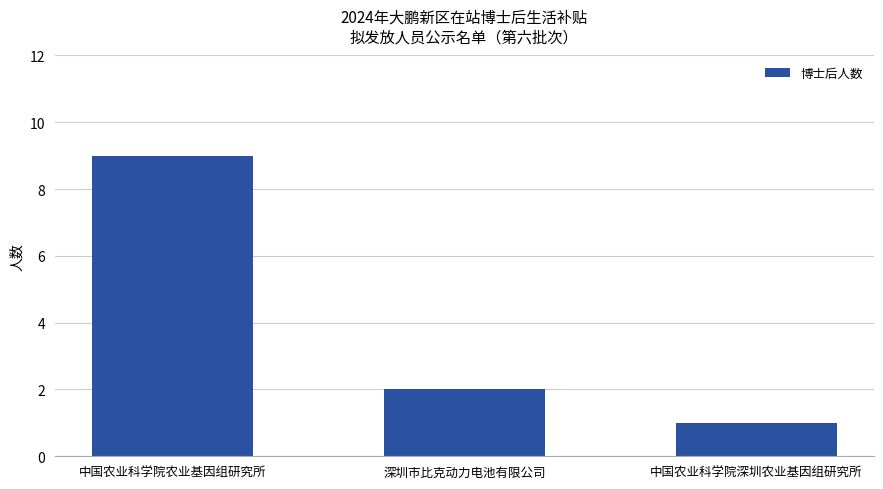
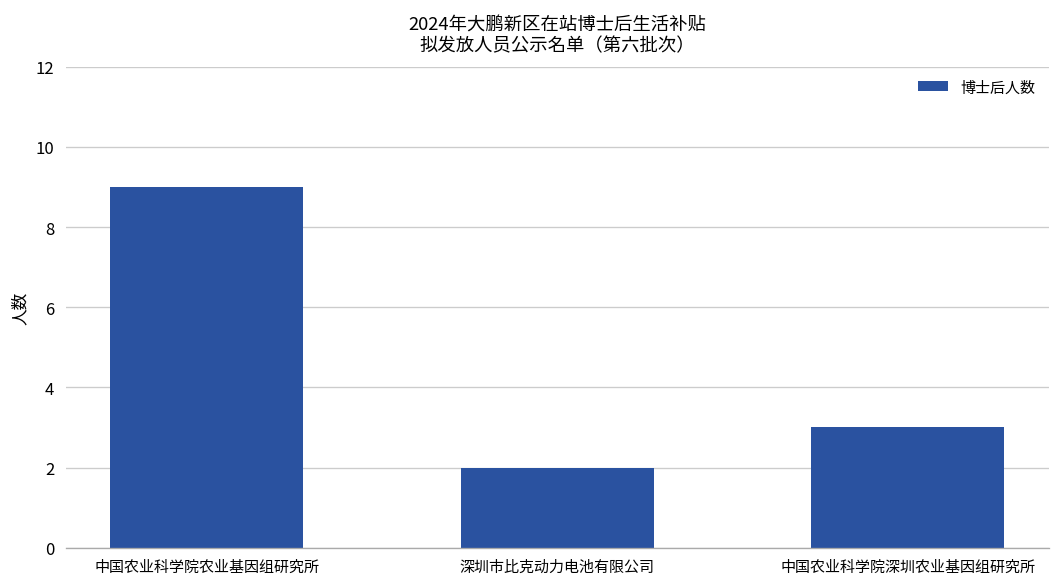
  {
    "中国农业科学院农业基因组研究所": 9,
    "深圳市比克动力电池有限公司": 2,
-   "中国农业科学院深圳农业基因组研究所": 1
+   "中国农业科学院深圳农业基因组研究所": 3
  }
